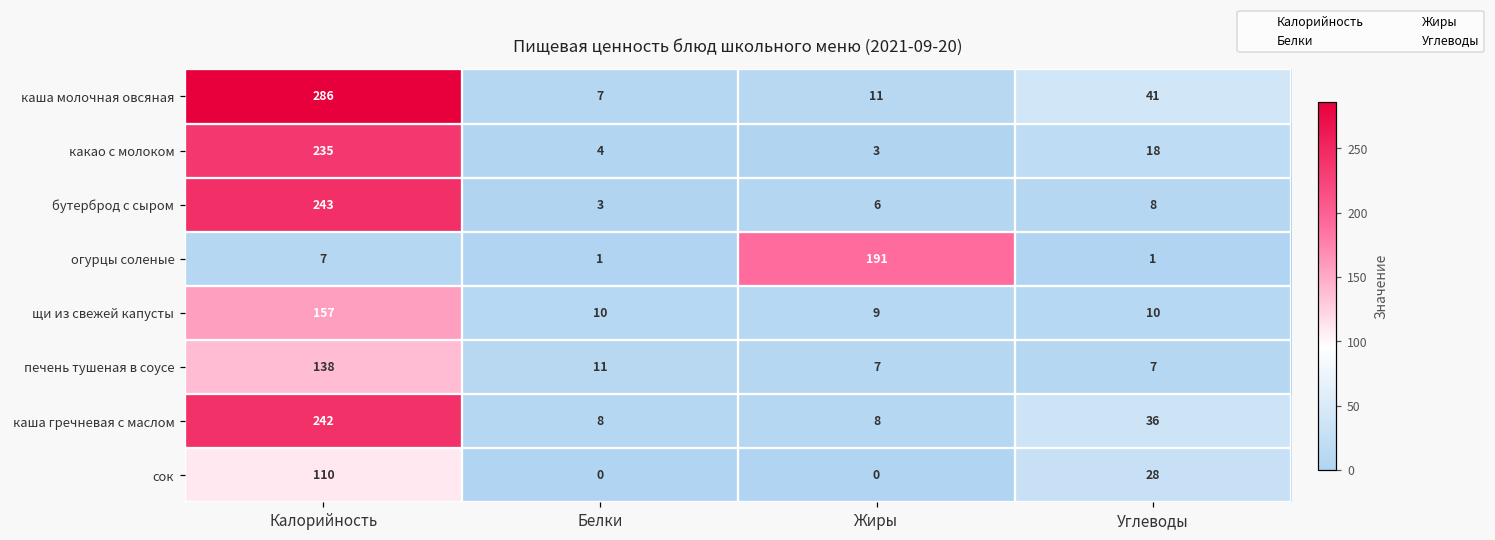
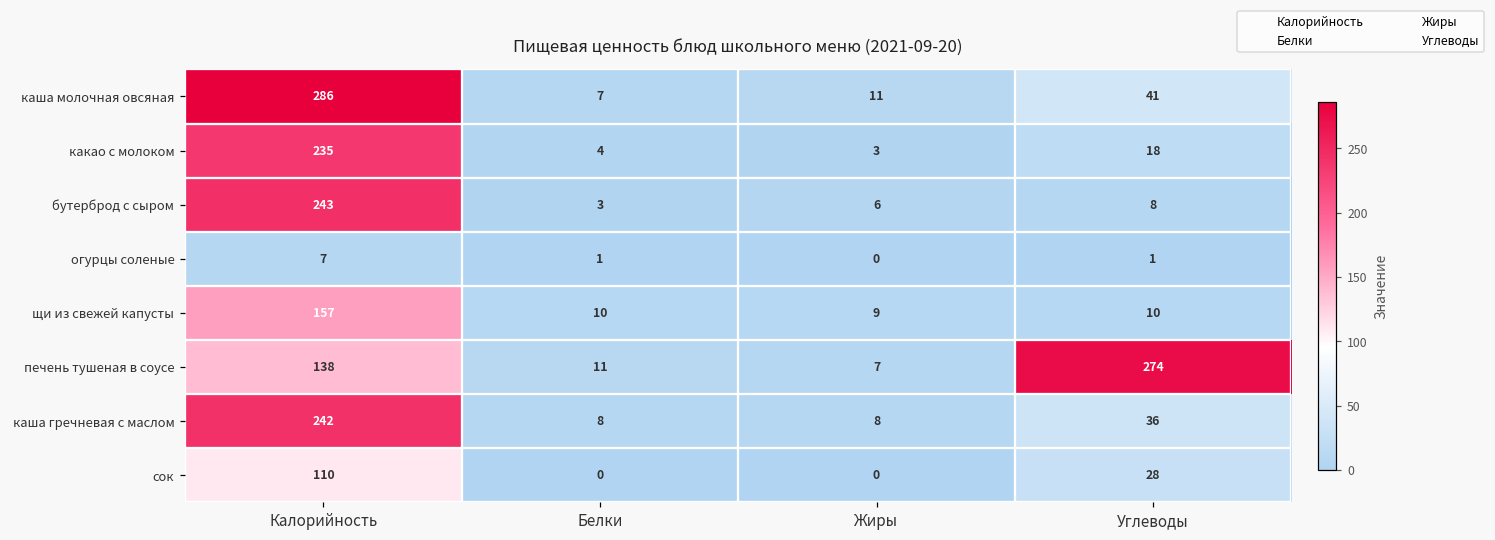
  {
    "каша молочная овсяная": {
      "Калорийность": 286,
      "Белки": 7,
      "Жиры": 11,
      "Углеводы": 41
    },
    "какао с молоком": {
      "Калорийность": 235,
      "Белки": 4,
      "Жиры": 3,
      "Углеводы": 18
    },
    "бутерброд с сыром": {
      "Калорийность": 243,
      "Белки": 3,
      "Жиры": 6,
      "Углеводы": 8
    },
    "огурцы соленые": {
      "Калорийность": 7,
      "Белки": 1,
-     "Жиры": 191,
+     "Жиры": 0,
      "Углеводы": 1
    },
    "щи из свежей капусты": {
      "Калорийность": 157,
      "Белки": 10,
      "Жиры": 9,
      "Углеводы": 10
    },
    "печень тушеная в соусе": {
      "Калорийность": 138,
      "Белки": 11,
      "Жиры": 7,
-     "Углеводы": 7
+     "Углеводы": 274
    },
    "каша гречневая с маслом": {
      "Калорийность": 242,
      "Белки": 8,
      "Жиры": 8,
      "Углеводы": 36
    },
    "сок": {
      "Калорийность": 110,
      "Белки": 0,
      "Жиры": 0,
      "Углеводы": 28
    }
  }
